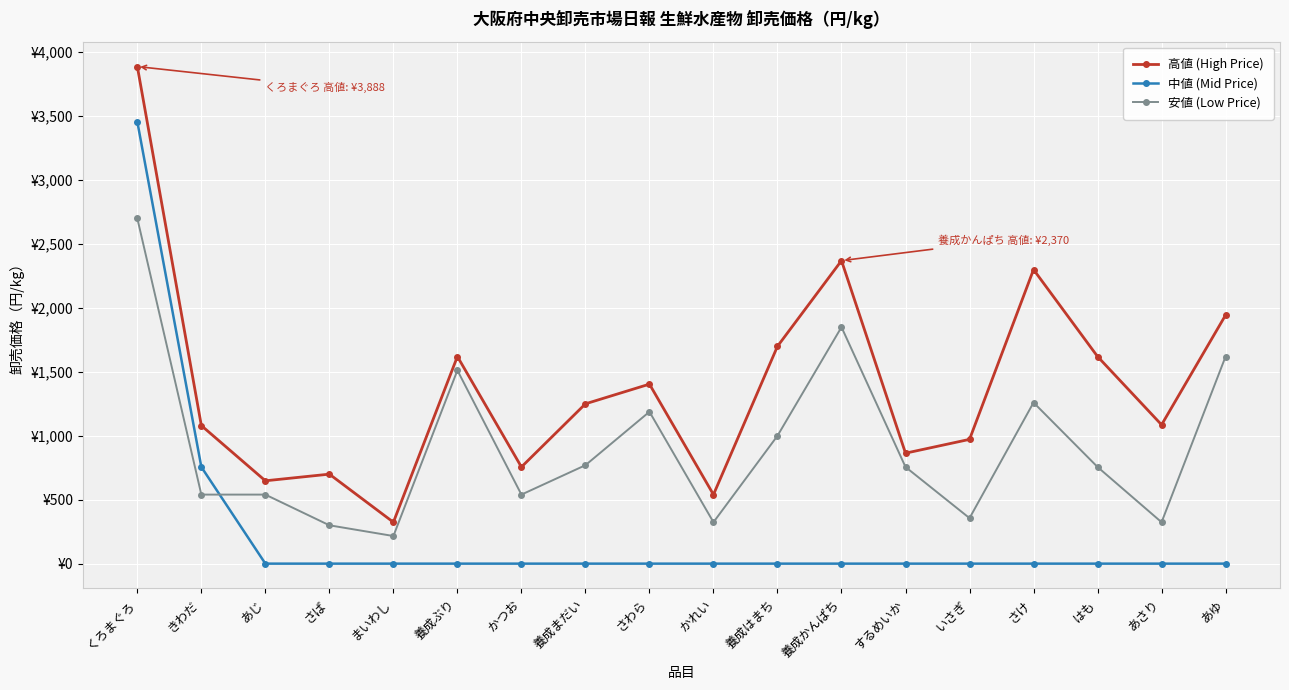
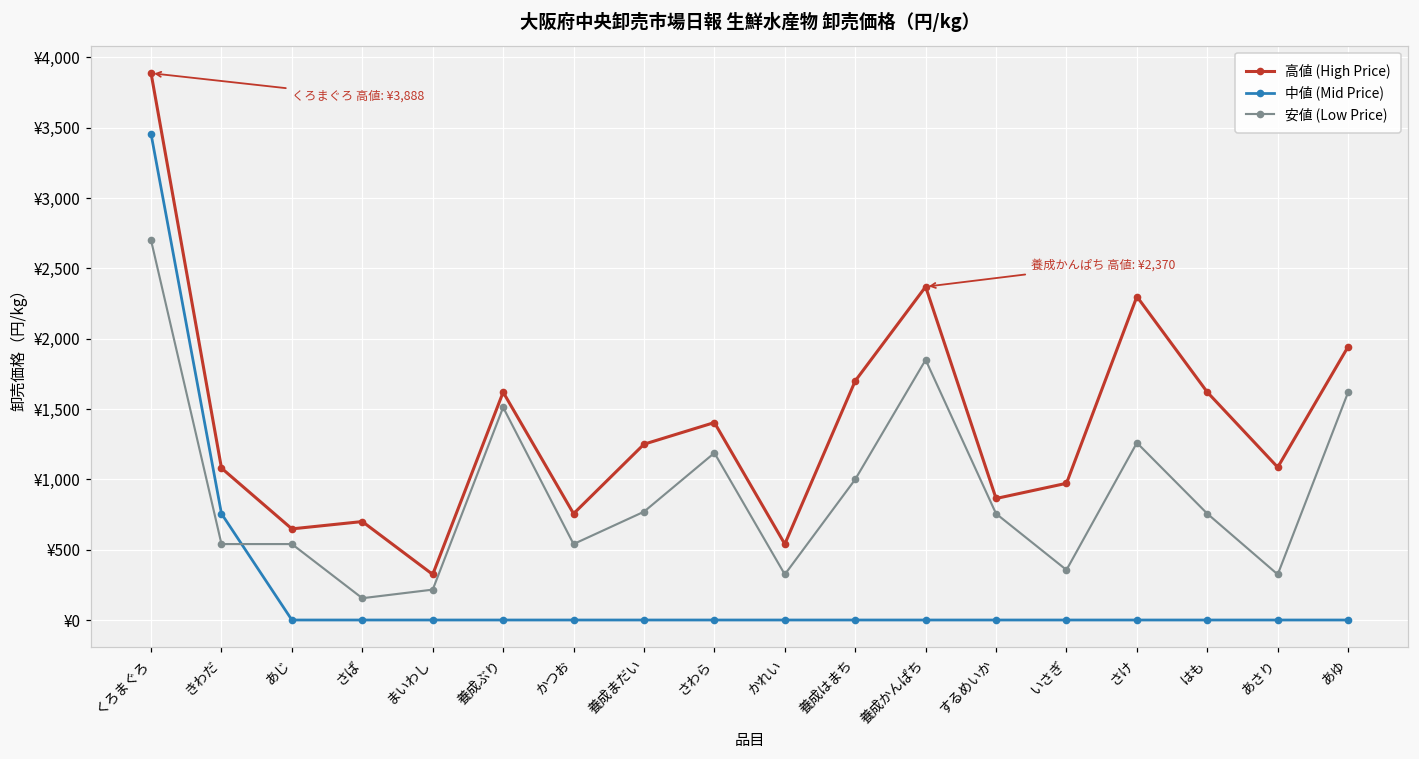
  {
    "高値 (High Price)": {
      "くろまぐろ": "¥3,888",
      "養成かんぱち": "¥2,370"
    },
    "中値 (Mid Price)": {
      "くろまぐろ": "¥3,460",
      "きわだ": "¥760",
      "あじ": "¥0",
      "さば": "¥0",
      "まいわし": "¥0",
      "養成ぶり": "¥0",
      "かつお": "¥0",
      "養成まだい": "¥0",
      "さわら": "¥0",
      "かれい": "¥0",
      "養成はまち": "¥0",
      "養成かんぱち": "¥0",
      "するめいか": "¥0",
      "いさぎ": "¥0",
      "さけ": "¥0",
      "はも": "¥0",
      "あさり": "¥0",
      "あゆ": "¥0"
    },
    "安値 (Low Price)": {
      "くろまぐろ": "¥2,700",
      "きわだ": "¥540",
      "あじ": "¥540",
-     "さば": "¥300",
+     "さば": "¥160",
      "まいわし": "¥220",
      "養成ぶり": "¥1,510",
      "かつお": "¥540",
      "養成まだい": "¥770",
      "さわら": "¥1,190",
      "かれい": "¥320",
      "養成はまち": "¥1,000",
      "養成かんぱち": "¥1,850",
      "するめいか": "¥760",
      "いさぎ": "¥360",
      "さけ": "¥1,260",
      "はも": "¥760",
      "あさり": "¥320",
      "あゆ": "¥1,620"
    }
  }
